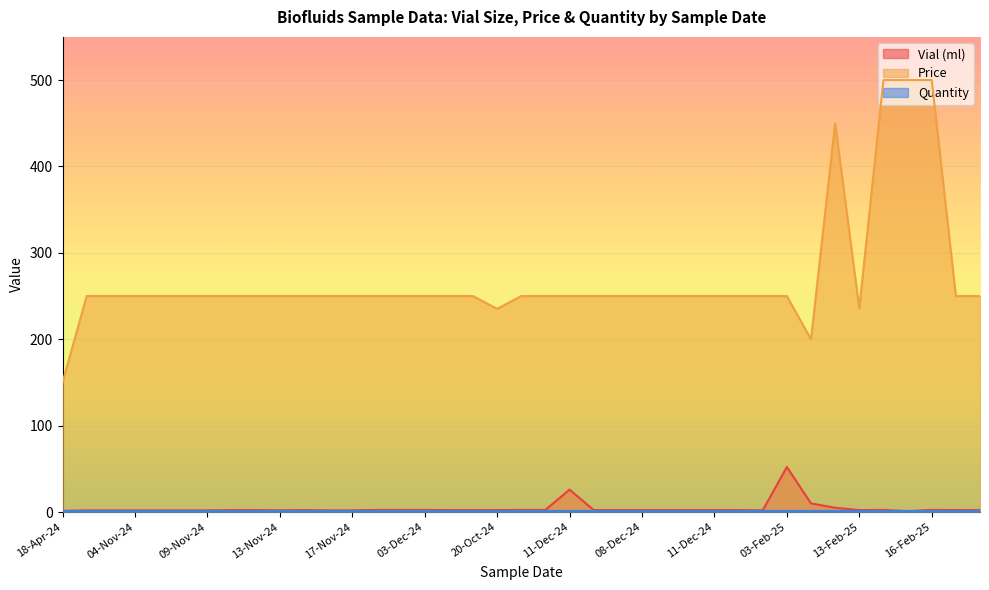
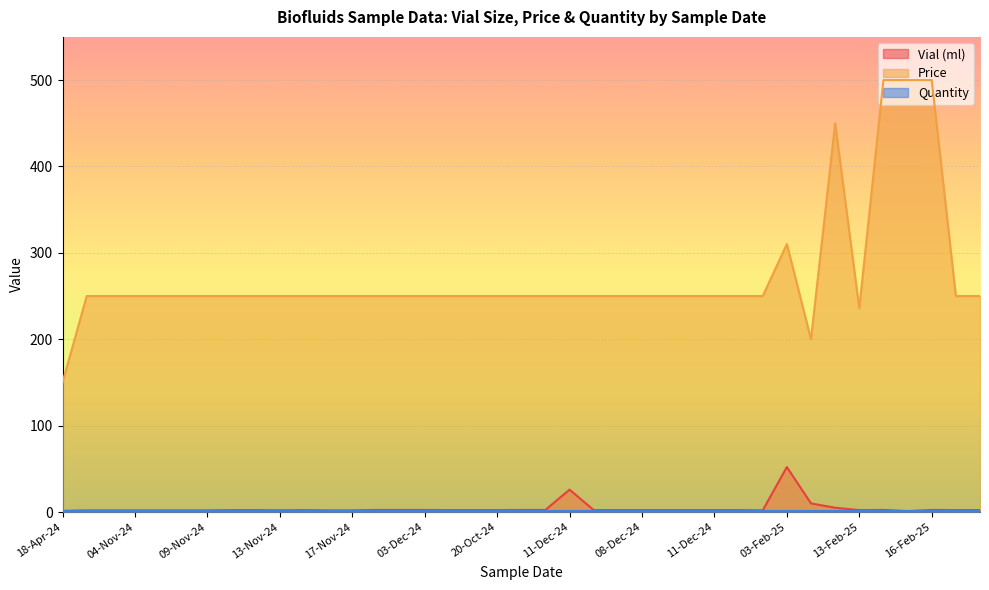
  {
    "Vial (ml)": {
      "03-Feb-25": 50
    },
    "Price": {
      "18-Apr-24": 150,
-     "20-Oct-24": 240,
-     "03-Feb-25": 250,
+     "20-Oct-24": 250,
+     "03-Feb-25": 310,
      "13-Feb-25": 240
    },
    "Quantity": {
      "03-Feb-25": 0
    }
  }
